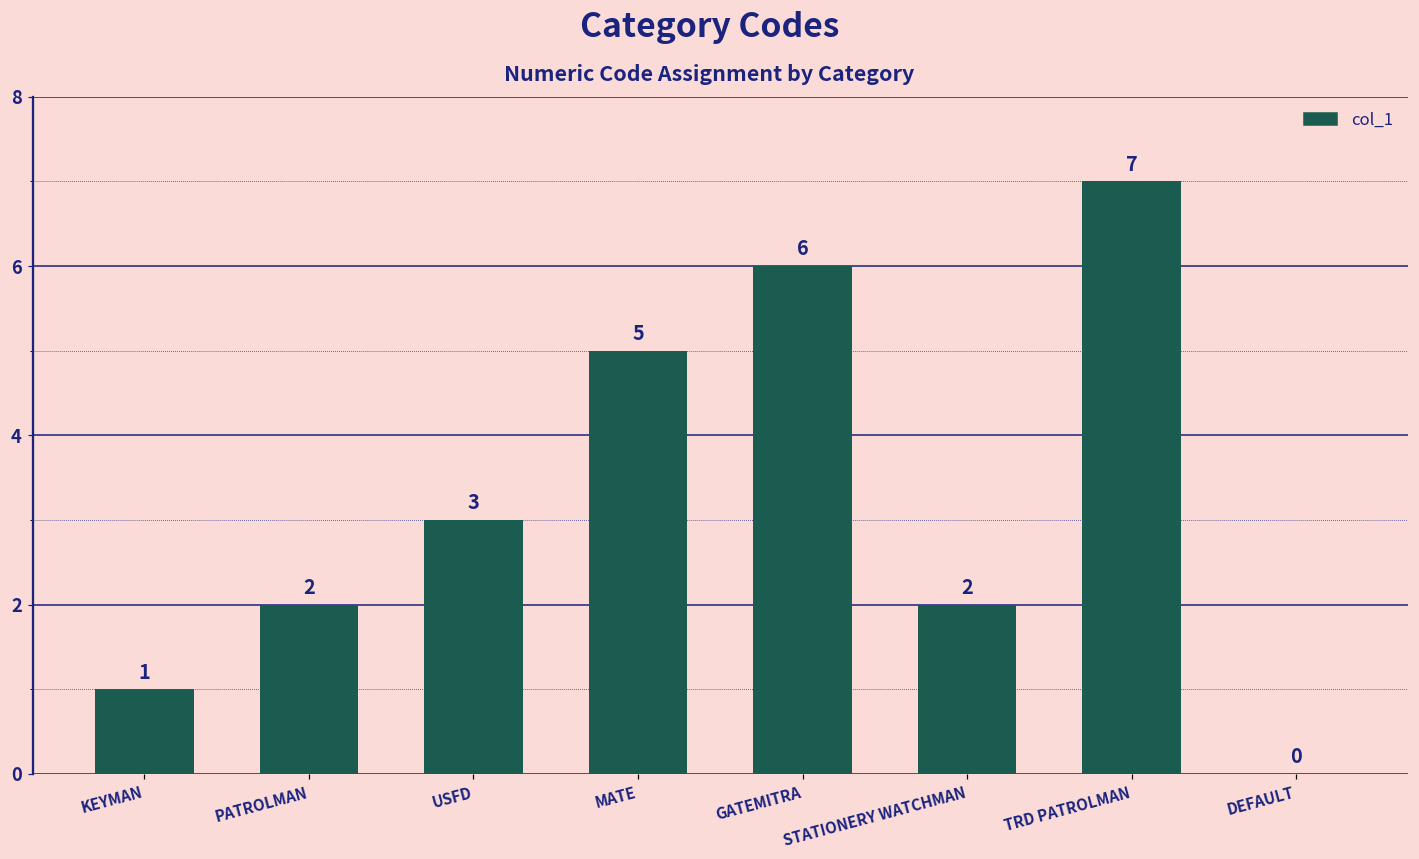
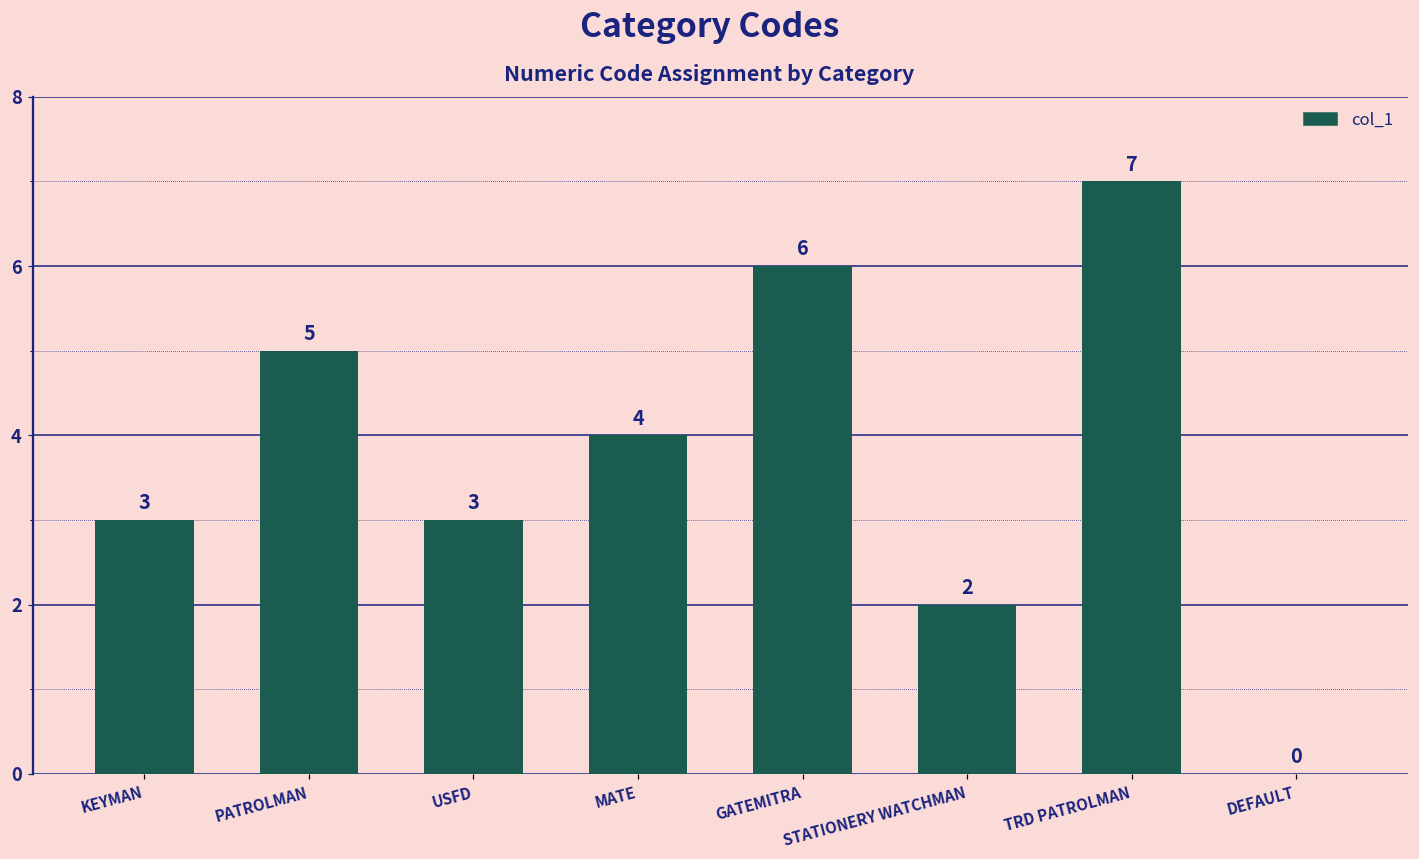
  {
-   "KEYMAN": 1,
-   "PATROLMAN": 2,
+   "KEYMAN": 3,
+   "PATROLMAN": 5,
    "USFD": 3,
-   "MATE": 5,
+   "MATE": 4,
    "GATEMITRA": 6,
    "STATIONERY WATCHMAN": 2,
    "TRD PATROLMAN": 7,
    "DEFAULT": 0
  }
